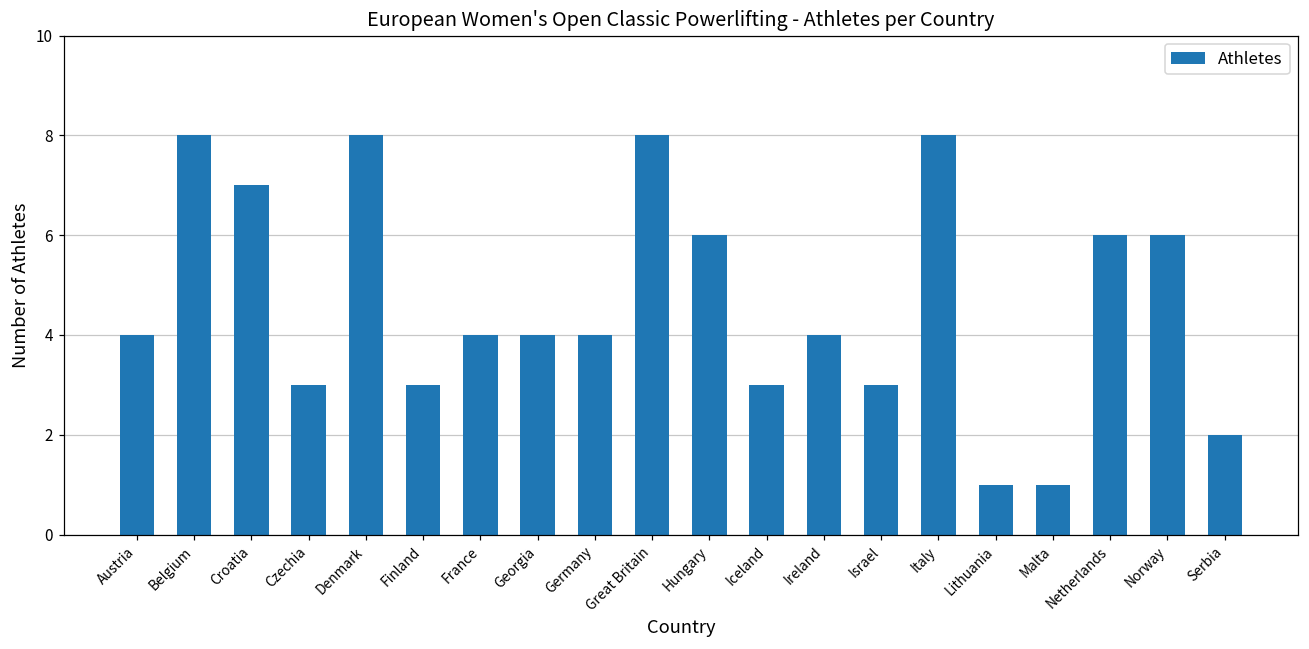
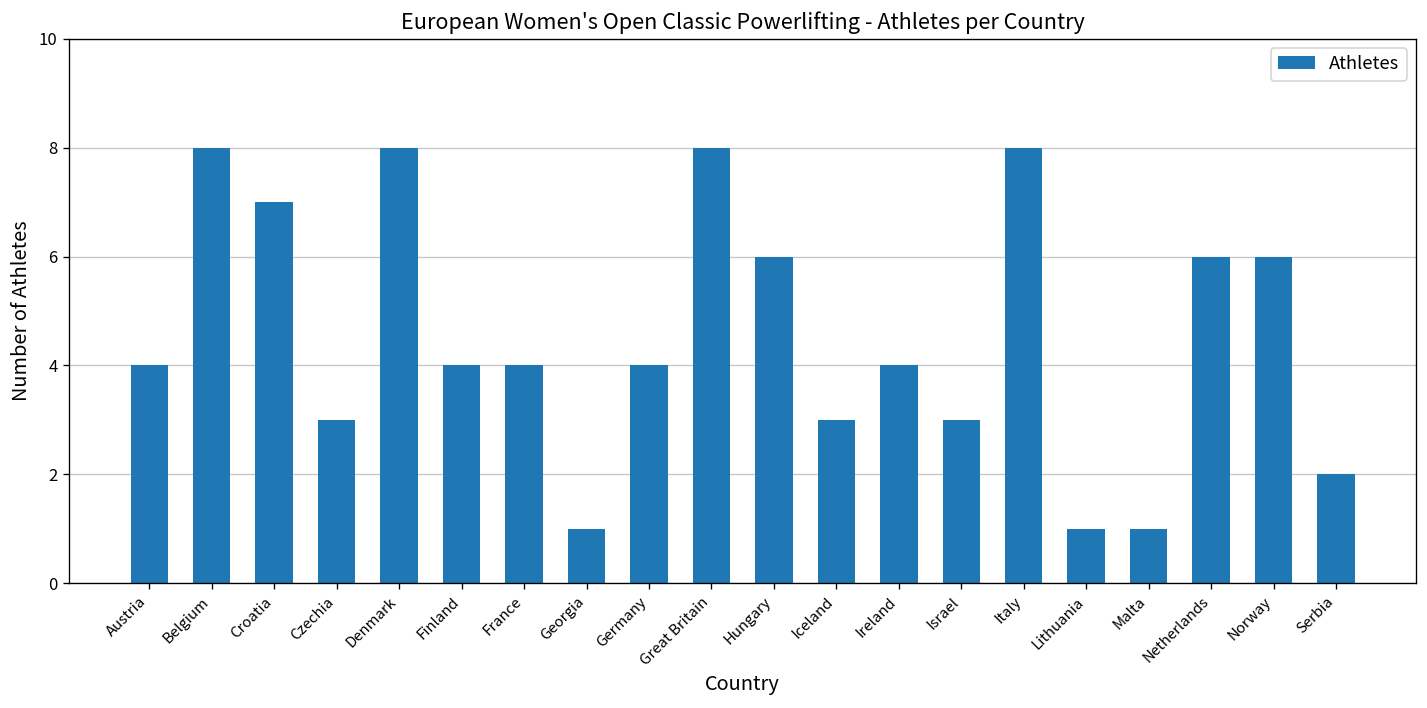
  {
    "Austria": 4,
    "Belgium": 8,
    "Croatia": 7,
    "Czechia": 3,
    "Denmark": 8,
-   "Finland": 3,
+   "Finland": 4,
    "France": 4,
-   "Georgia": 4,
+   "Georgia": 1,
    "Germany": 4,
    "Great Britain": 8,
    "Hungary": 6,
    "Iceland": 3,
    "Ireland": 4,
    "Israel": 3,
    "Italy": 8,
    "Lithuania": 1,
    "Malta": 1,
    "Netherlands": 6,
    "Norway": 6,
    "Serbia": 2
  }
